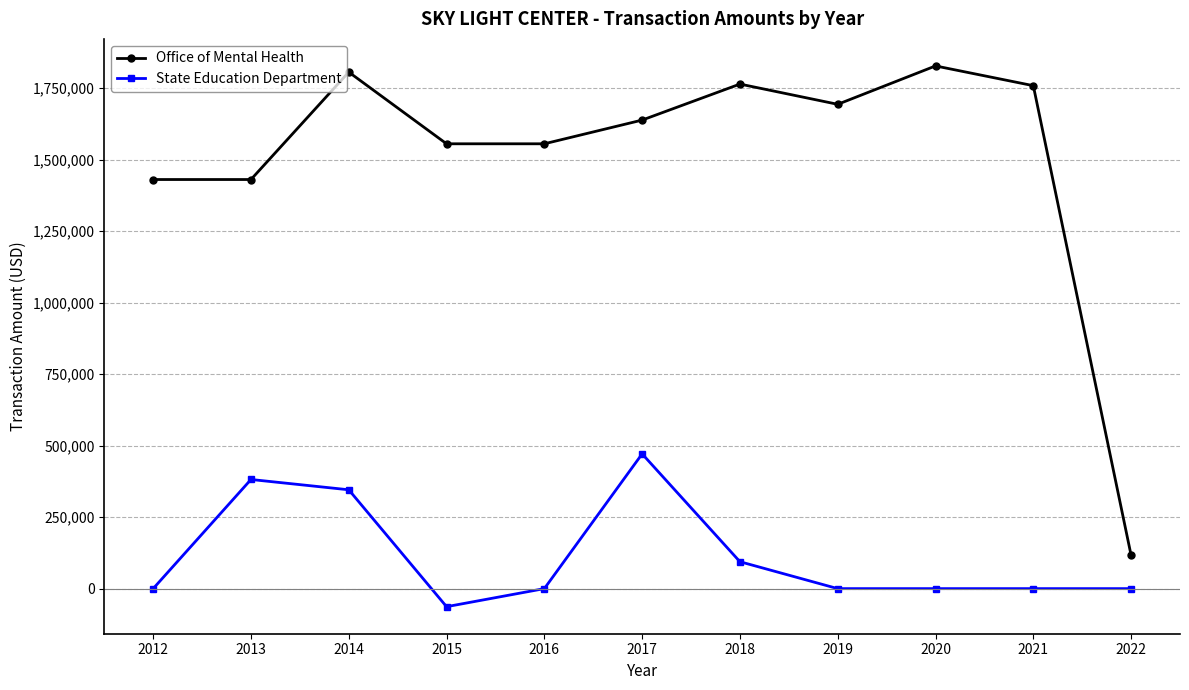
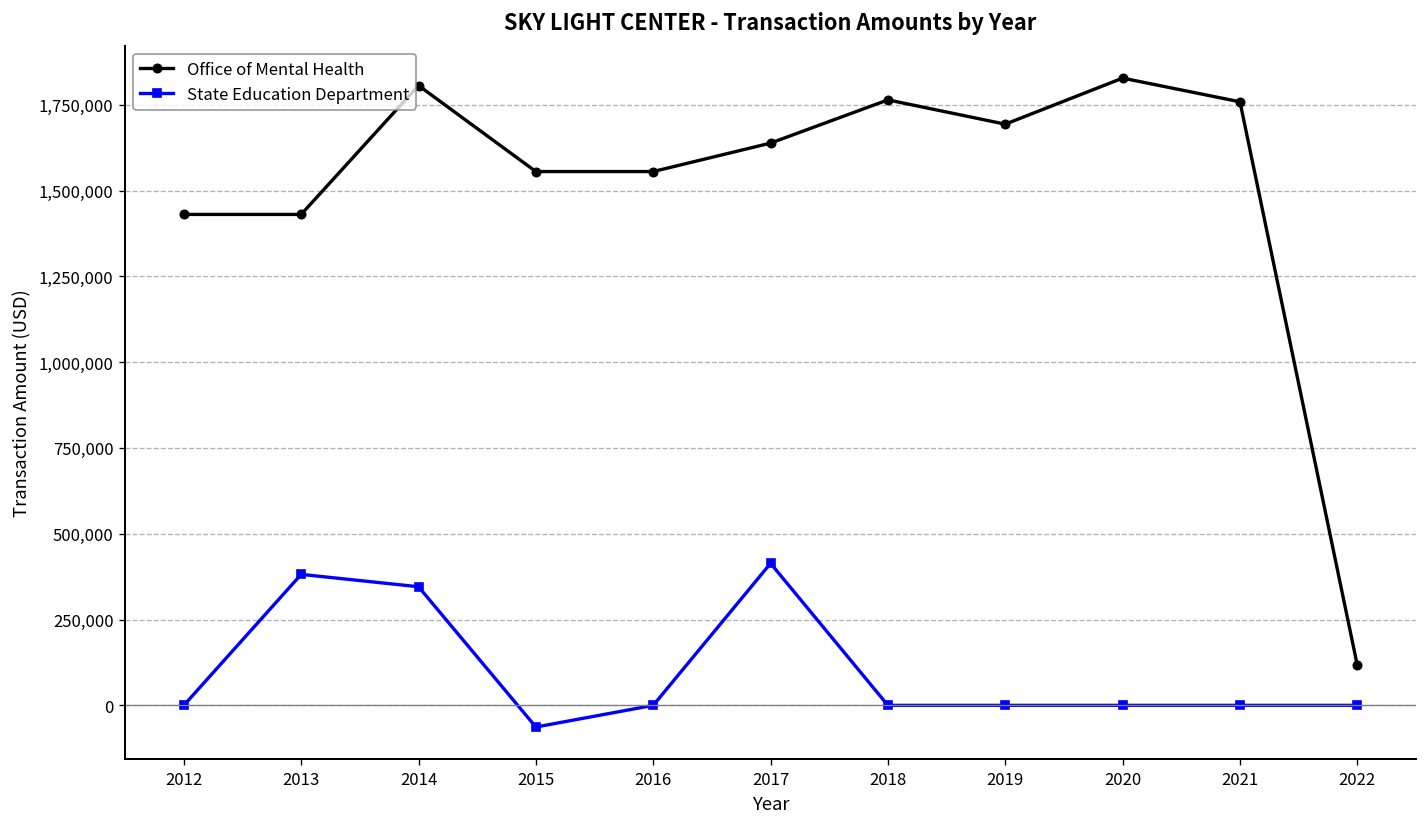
  {
    "Office of Mental Health": {
      "2012": "1,430,000",
      "2013": "1,430,000",
      "2014": "1,810,000",
      "2015": "1,560,000",
      "2016": "1,560,000",
      "2017": "1,640,000",
      "2018": "1,760,000",
      "2019": "1,690,000",
      "2020": "1,830,000",
      "2021": "1,760,000",
      "2022": "120,000"
    },
    "State Education Department": {
      "2012": "0",
      "2013": "380,000",
      "2014": "350,000",
      "2015": "-60,000",
      "2016": "0",
-     "2017": "470,000",
-     "2018": "90,000",
+     "2017": "410,000",
+     "2018": "0",
      "2019": "0",
      "2020": "0",
      "2021": "0",
      "2022": "0"
    }
  }
